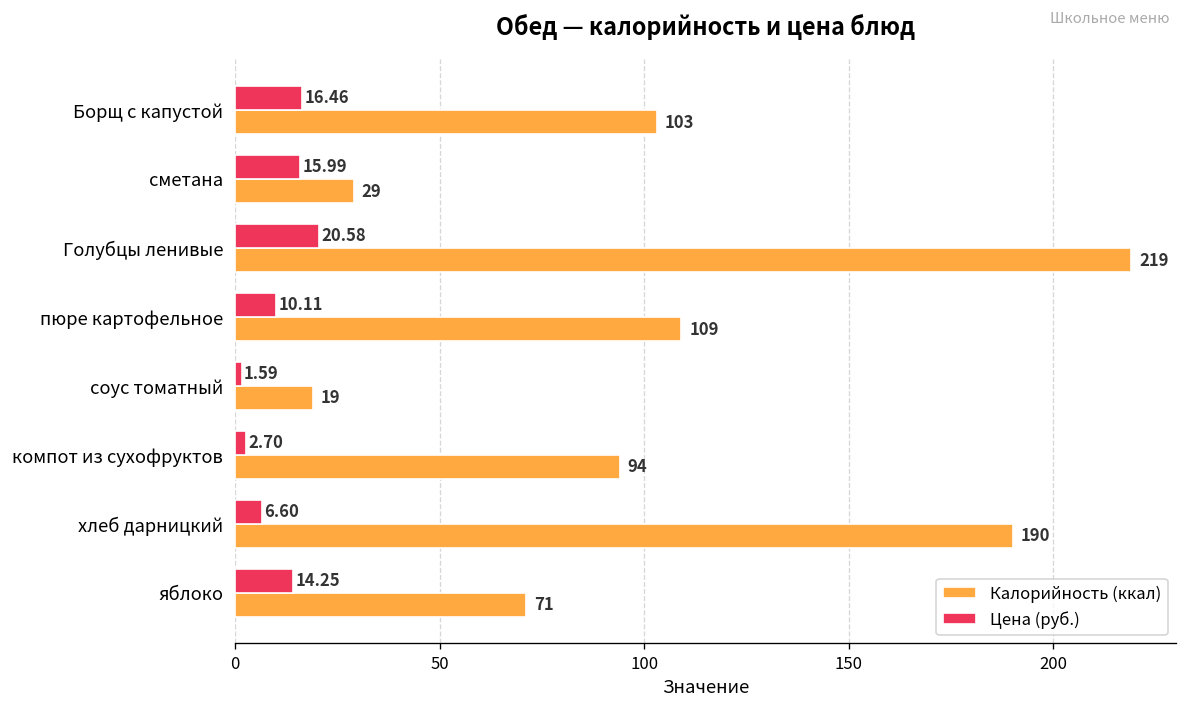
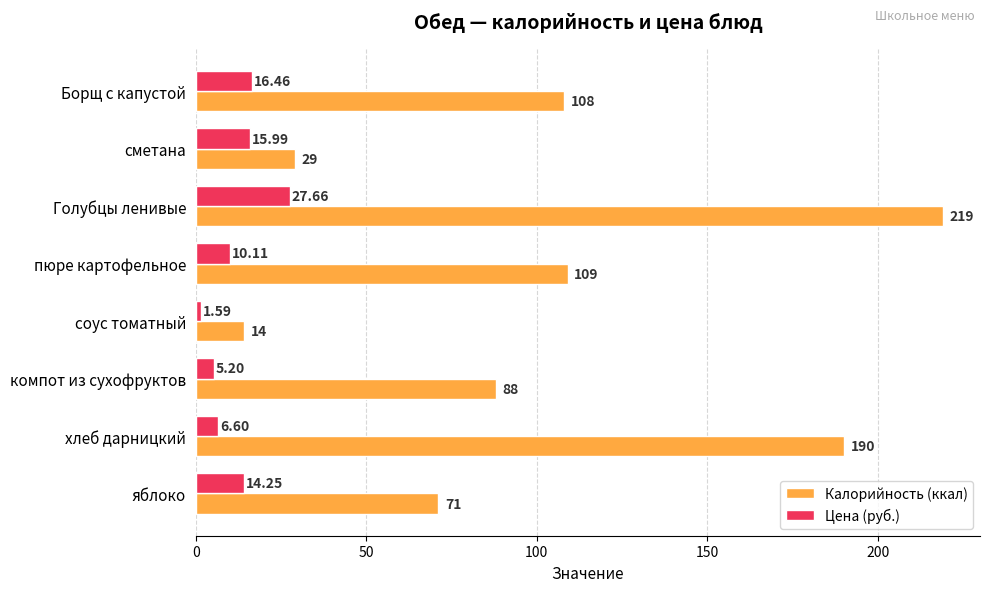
  {
    "Калорийность (ккал)": {
-     "Борщ с капустой": 103,
+     "Борщ с капустой": 108,
      "сметана": 29,
      "Голубцы ленивые": 219,
      "пюре картофельное": 109,
-     "соус томатный": 19,
-     "компот из сухофруктов": 94,
+     "соус томатный": 14,
+     "компот из сухофруктов": 88,
      "хлеб дарницкий": 190,
      "яблоко": 71
    },
    "Цена (руб.)": {
      "Борщ с капустой": 16.46,
      "сметана": 15.99,
-     "Голубцы ленивые": 20.58,
+     "Голубцы ленивые": 27.66,
      "пюре картофельное": 10.11,
      "соус томатный": 1.59,
-     "компот из сухофруктов": 2.70,
+     "компот из сухофруктов": 5.20,
      "хлеб дарницкий": 6.60,
      "яблоко": 14.25
    }
  }
